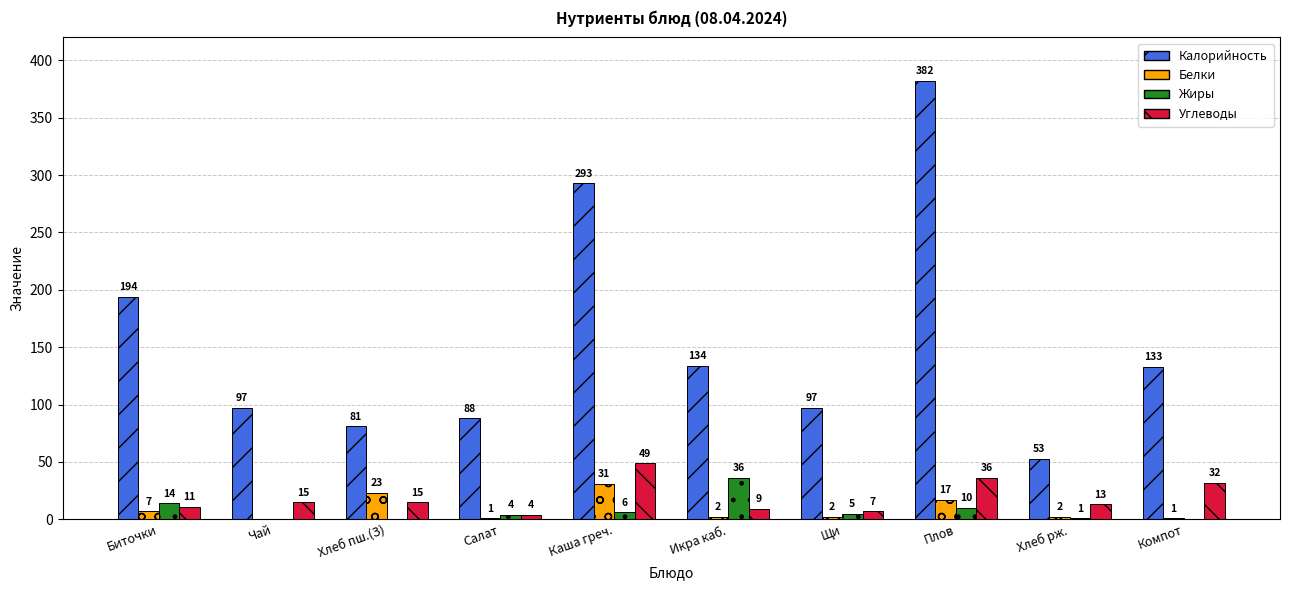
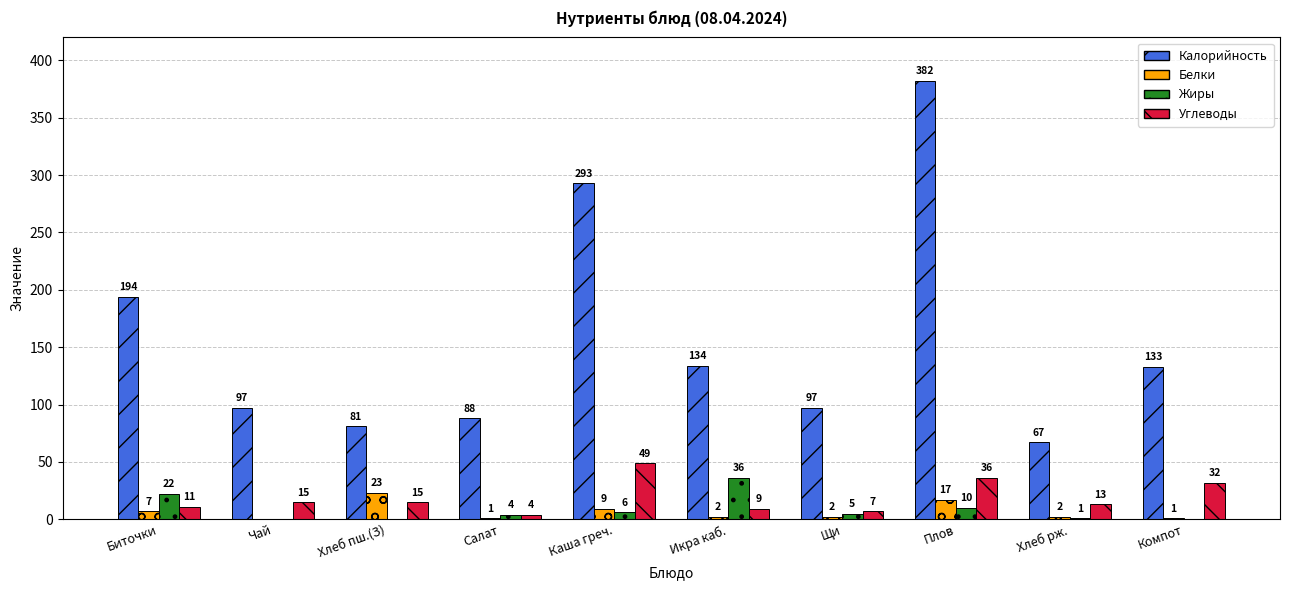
  {
    "Калорийность": {
      "Биточки": 194,
      "Чай": 97,
      "Хлеб пш.(З)": 81,
      "Салат": 88,
      "Каша греч.": 293,
      "Икра каб.": 134,
      "Щи": 97,
      "Плов": 382,
-     "Хлеб рж.": 53,
+     "Хлеб рж.": 67,
      "Компот": 133
    },
    "Белки": {
      "Биточки": 7,
      "Хлеб пш.(З)": 23,
      "Салат": 1,
-     "Каша греч.": 31,
+     "Каша греч.": 9,
      "Икра каб.": 2,
      "Щи": 2,
      "Плов": 17,
      "Хлеб рж.": 2,
      "Компот": 1
    },
    "Жиры": {
-     "Биточки": 14,
+     "Биточки": 22,
      "Салат": 4,
      "Каша греч.": 6,
      "Икра каб.": 36,
      "Щи": 5,
      "Плов": 10,
      "Хлеб рж.": 1
    },
    "Углеводы": {
      "Биточки": 11,
      "Чай": 15,
      "Хлеб пш.(З)": 15,
      "Салат": 4,
      "Каша греч.": 49,
      "Икра каб.": 9,
      "Щи": 7,
      "Плов": 36,
      "Хлеб рж.": 13,
      "Компот": 32
    }
  }
